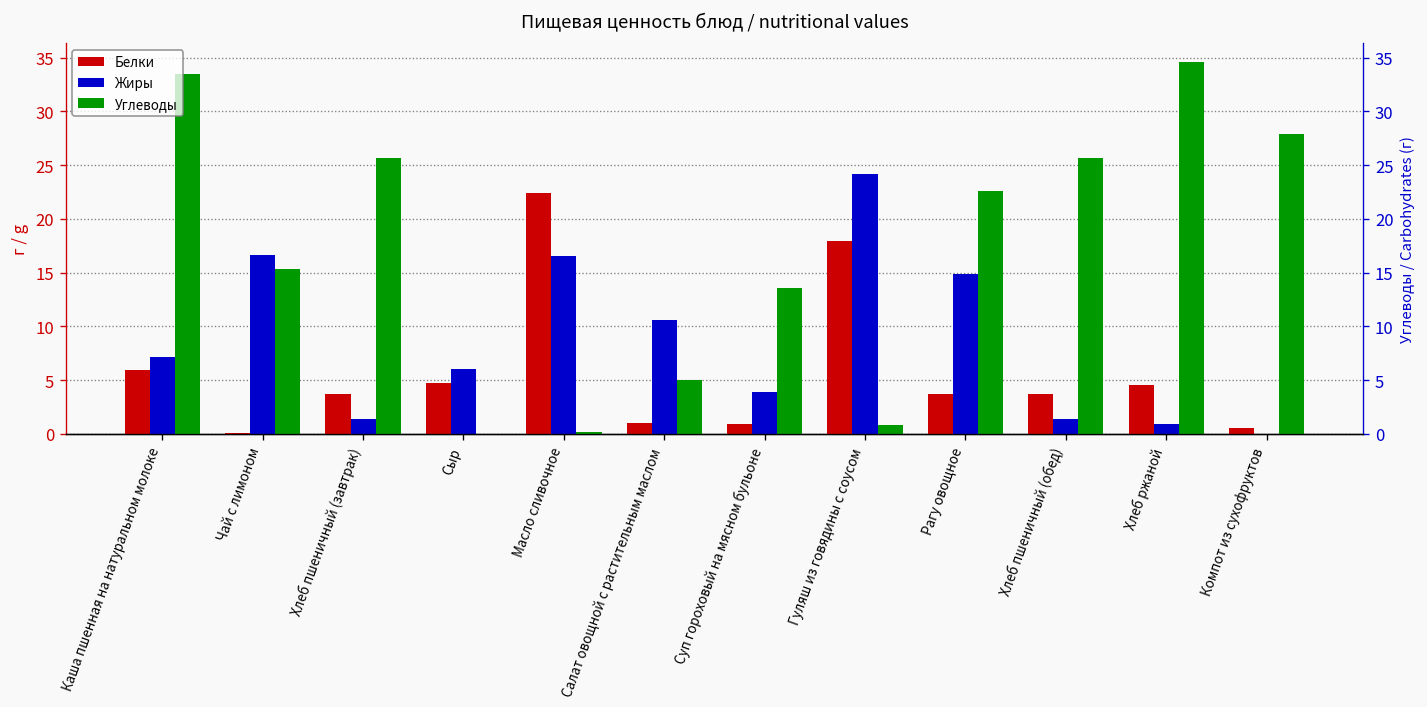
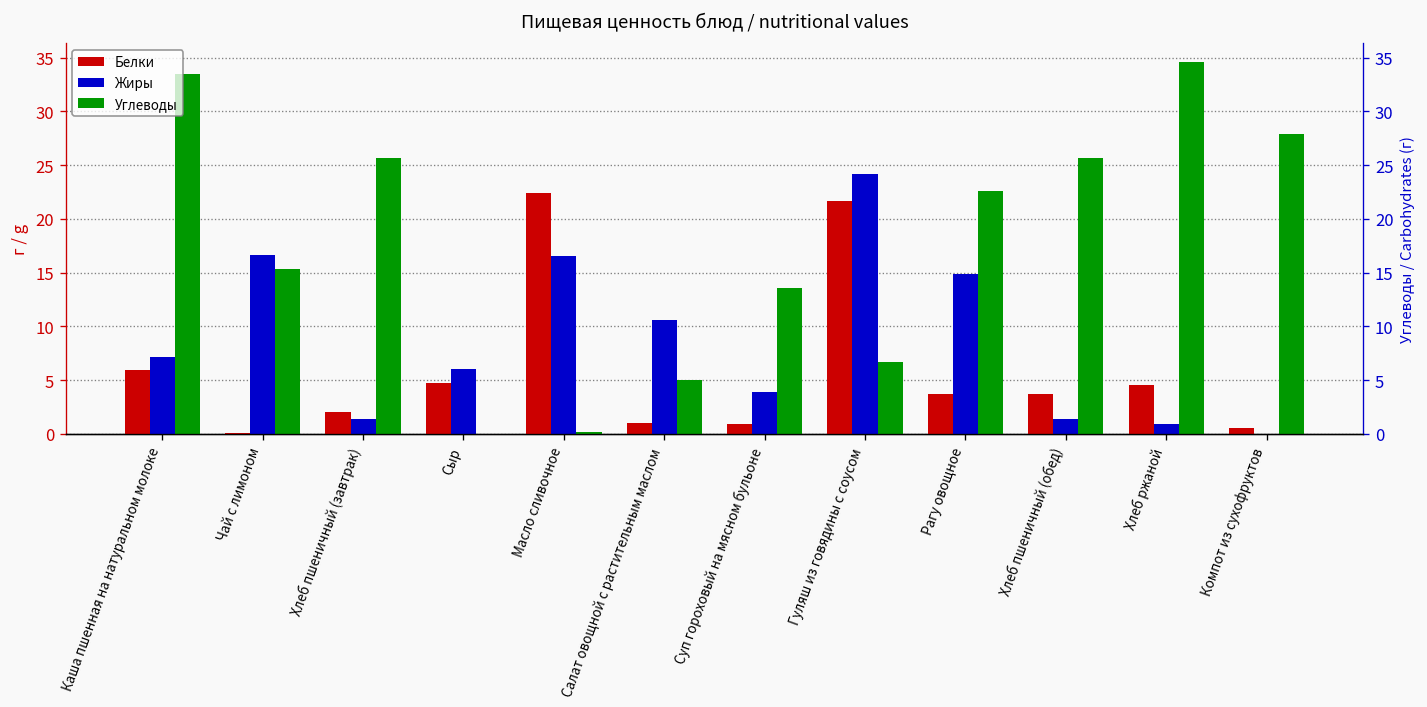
  {
    "Белки": {
      "Каша пшенная на натуральном молоке": 6,
-     "Хлеб пшеничный (завтрак)": 4,
+     "Хлеб пшеничный (завтрак)": 2,
      "Сыр": 5,
      "Масло сливочное": 22,
      "Салат овощной с растительным маслом": 1,
      "Суп гороховый на мясном бульоне": 1,
-     "Гуляш из говядины с соусом": 18,
+     "Гуляш из говядины с соусом": 22,
      "Рагу овощное": 4,
      "Хлеб пшеничный (обед)": 4,
      "Хлеб ржаной": 5,
      "Компот из сухофруктов": 1
    },
    "Жиры": {
      "Каша пшенная на натуральном молоке": 7,
      "Чай с лимоном": 17,
      "Хлеб пшеничный (завтрак)": 1,
      "Сыр": 6,
      "Масло сливочное": 17,
      "Салат овощной с растительным маслом": 11,
      "Суп гороховый на мясном бульоне": 4,
      "Гуляш из говядины с соусом": 24,
      "Рагу овощное": 15,
      "Хлеб пшеничный (обед)": 1,
      "Хлеб ржаной": 1,
      "Компот из сухофруктов": 0
    },
    "Углеводы": {
      "Каша пшенная на натуральном молоке": 34,
      "Чай с лимоном": 15,
      "Хлеб пшеничный (завтрак)": 26,
      "Сыр": 0,
      "Салат овощной с растительным маслом": 5,
      "Суп гороховый на мясном бульоне": 14,
-     "Гуляш из говядины с соусом": 1,
+     "Гуляш из говядины с соусом": 7,
      "Рагу овощное": 23,
      "Хлеб пшеничный (обед)": 26,
      "Хлеб ржаной": 35,
      "Компот из сухофруктов": 28
    }
  }
